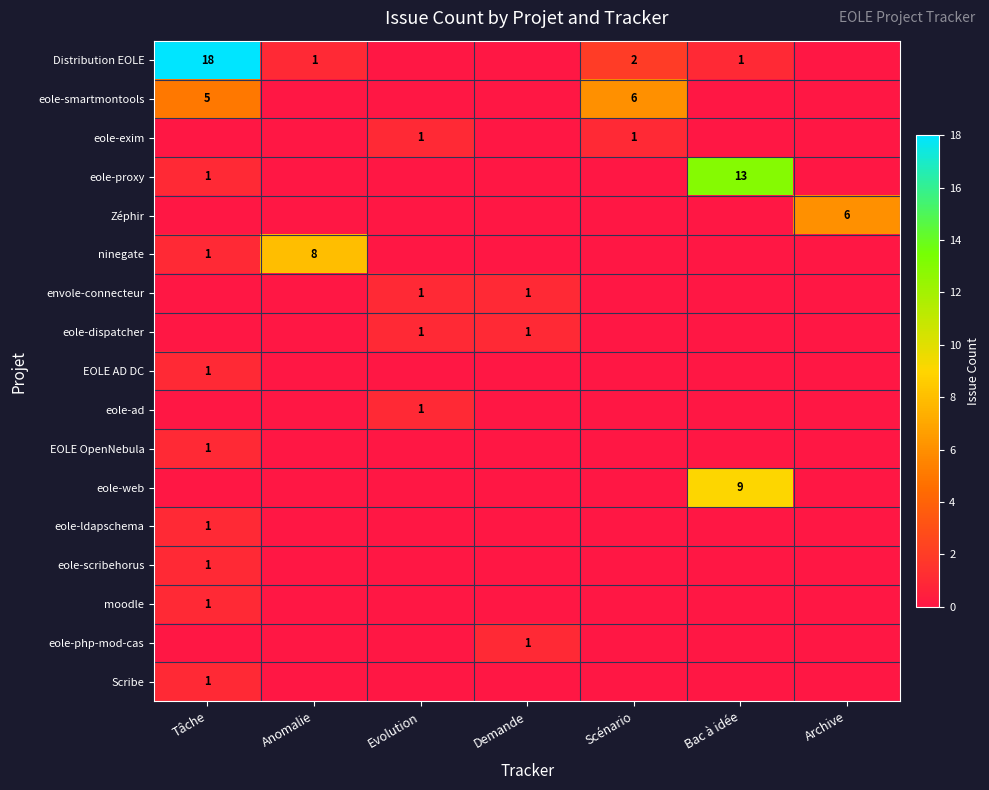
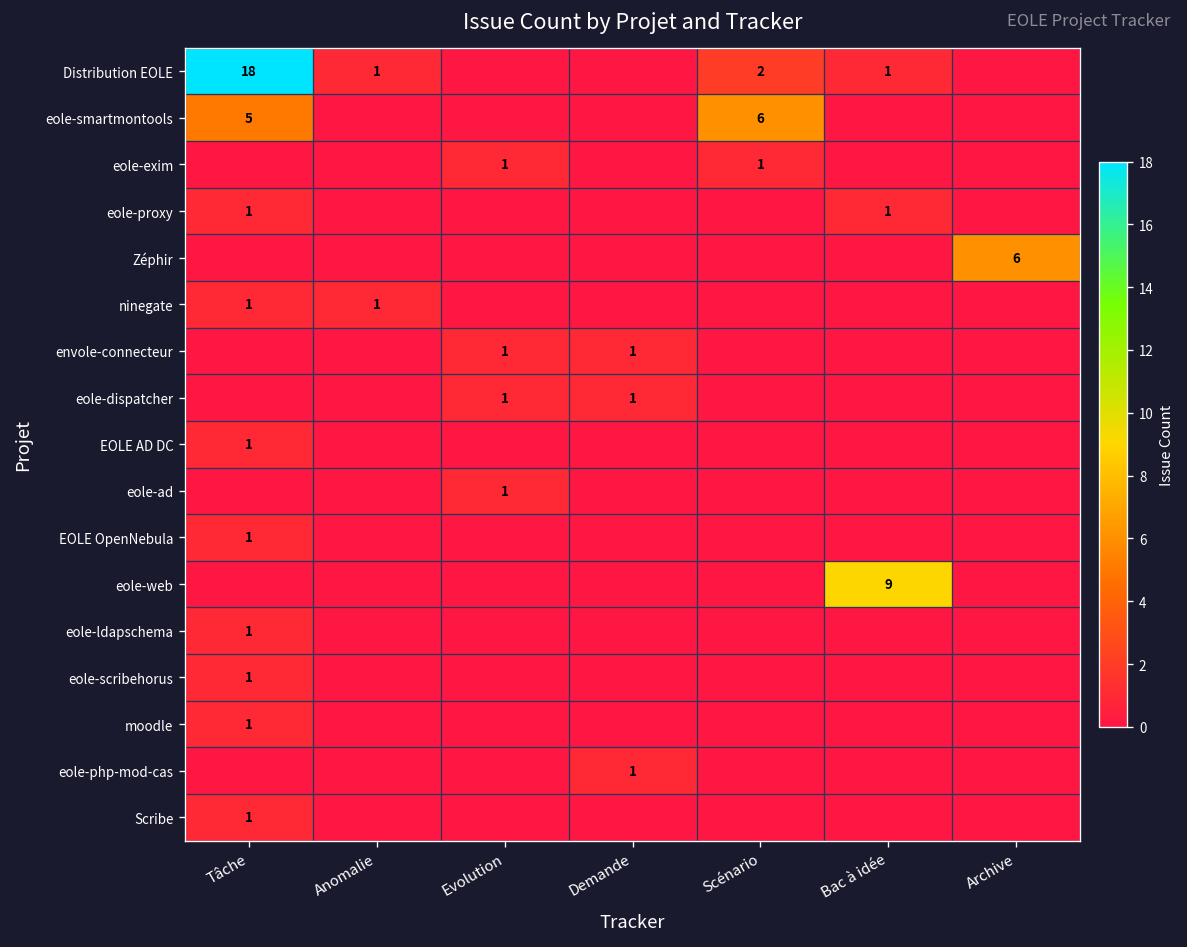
  {
    "Distribution EOLE": {
      "Tâche": 18,
      "Anomalie": 1,
      "Scénario": 2,
      "Bac à idée": 1
    },
    "eole-smartmontools": {
      "Tâche": 5,
      "Scénario": 6
    },
    "eole-exim": {
      "Evolution": 1,
      "Scénario": 1
    },
    "eole-proxy": {
      "Tâche": 1,
-     "Bac à idée": 13
+     "Bac à idée": 1
    },
    "Zéphir": {
      "Archive": 6
    },
    "ninegate": {
      "Tâche": 1,
-     "Anomalie": 8
+     "Anomalie": 1
    },
    "envole-connecteur": {
      "Evolution": 1,
      "Demande": 1
    },
    "eole-dispatcher": {
      "Evolution": 1,
      "Demande": 1
    },
    "EOLE AD DC": {
      "Tâche": 1
    },
    "eole-ad": {
      "Evolution": 1
    },
    "EOLE OpenNebula": {
      "Tâche": 1
    },
    "eole-web": {
      "Bac à idée": 9
    },
    "eole-ldapschema": {
      "Tâche": 1
    },
    "eole-scribehorus": {
      "Tâche": 1
    },
    "moodle": {
      "Tâche": 1
    },
    "eole-php-mod-cas": {
      "Demande": 1
    },
    "Scribe": {
      "Tâche": 1
    }
  }
